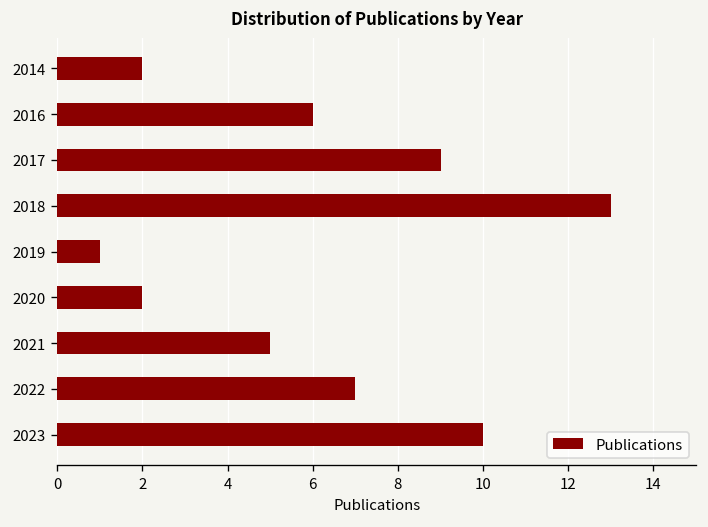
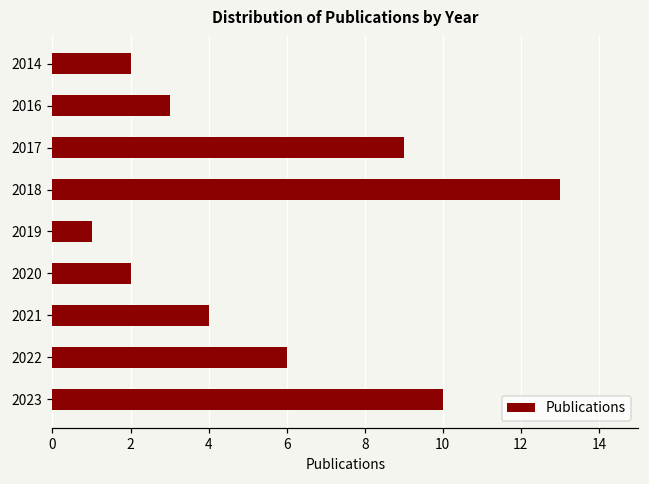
  {
    "2014": 2,
-   "2016": 6,
+   "2016": 3,
    "2017": 9,
    "2018": 13,
    "2019": 1,
    "2020": 2,
-   "2021": 5,
-   "2022": 7,
+   "2021": 4,
+   "2022": 6,
    "2023": 10
  }
